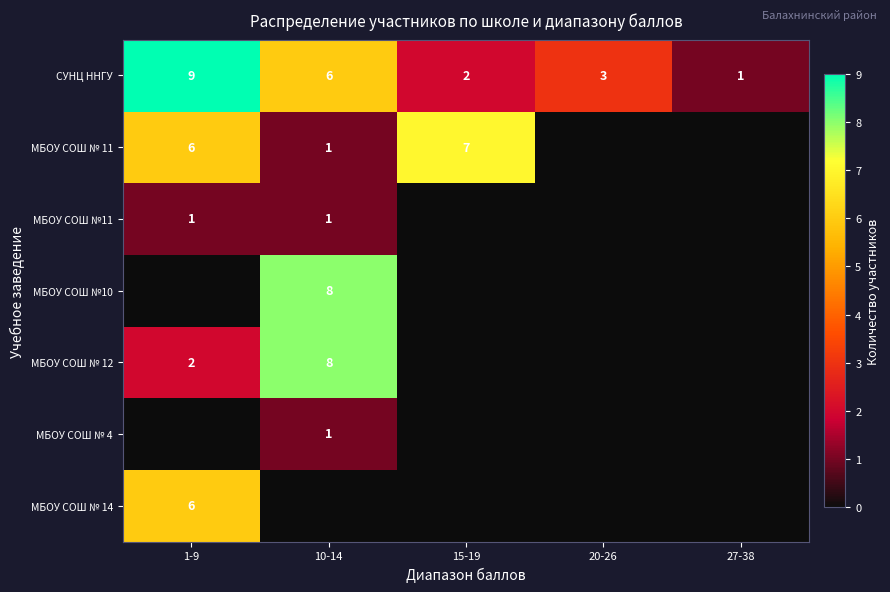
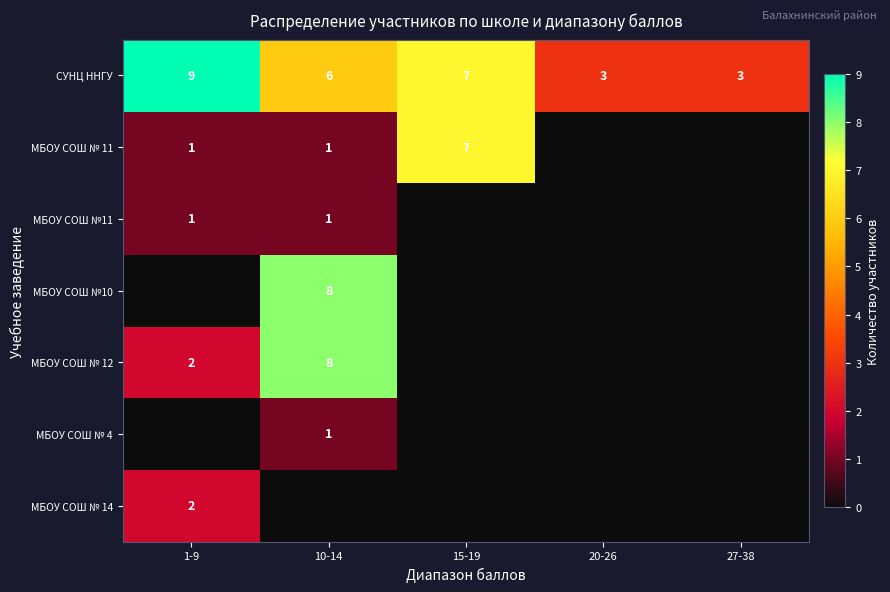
  {
    "СУНЦ ННГУ": {
      "1-9": 9,
      "10-14": 6,
-     "15-19": 2,
+     "15-19": 7,
      "20-26": 3,
-     "27-38": 1
+     "27-38": 3
    },
    "МБОУ СОШ № 11": {
-     "1-9": 6,
+     "1-9": 1,
      "10-14": 1,
      "15-19": 7
    },
    "МБОУ СОШ №11": {
      "1-9": 1,
      "10-14": 1
    },
    "МБОУ СОШ №10": {
      "10-14": 8
    },
    "МБОУ СОШ № 12": {
      "1-9": 2,
      "10-14": 8
    },
    "МБОУ СОШ № 4": {
      "10-14": 1
    },
    "МБОУ СОШ № 14": {
-     "1-9": 6
+     "1-9": 2
    }
  }
